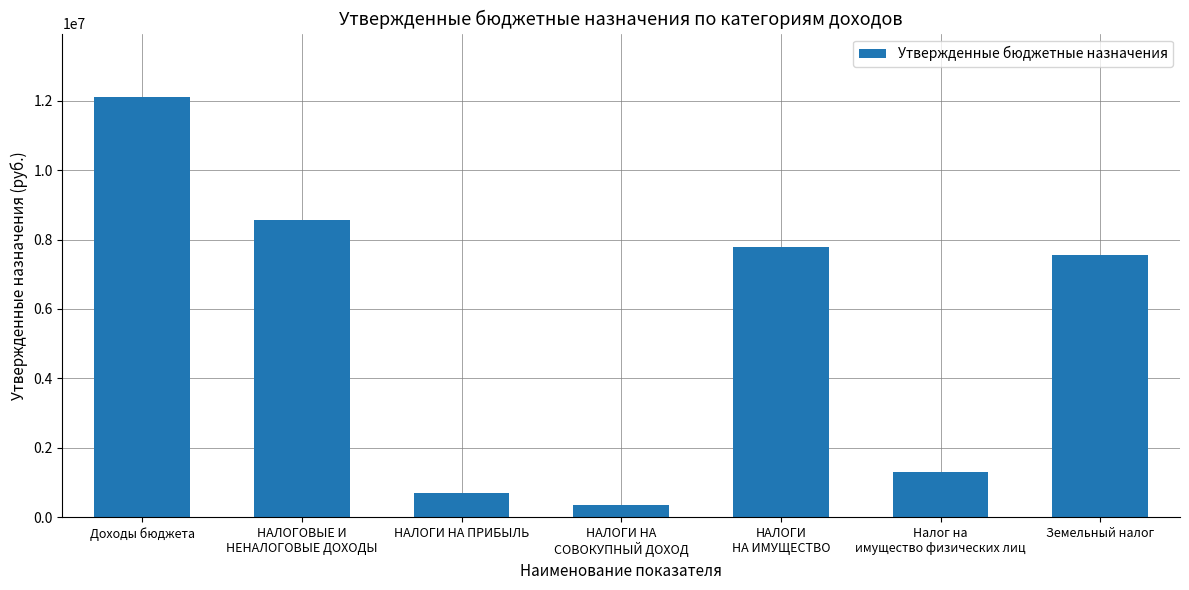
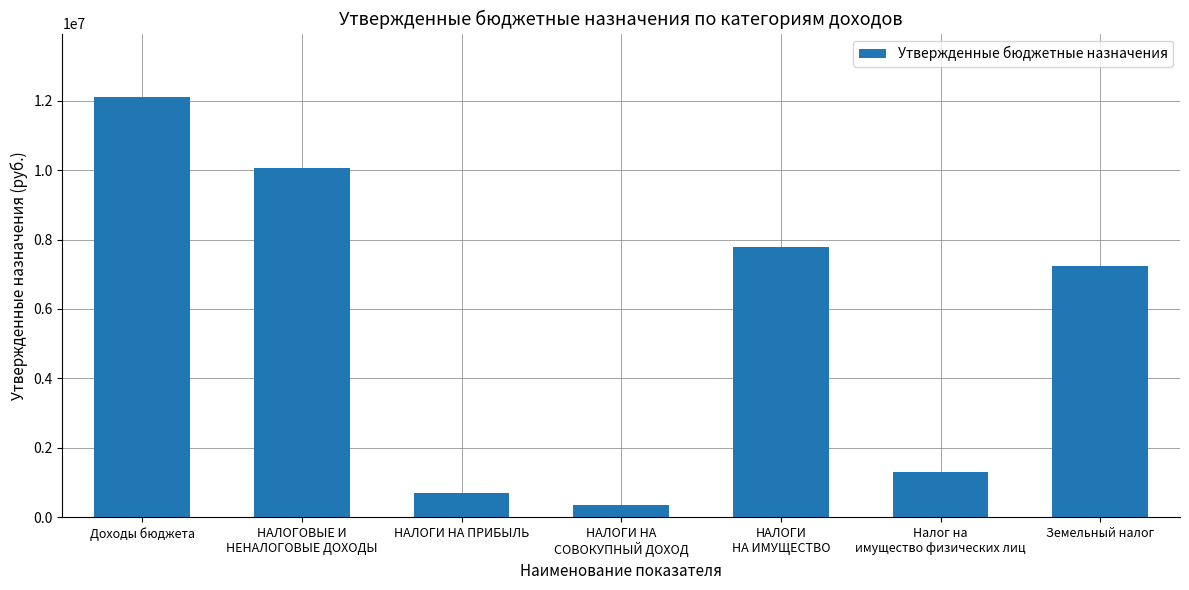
  {
    "Доходы бюджета": 12100000,
-   "НАЛОГОВЫЕ И НЕНАЛОГОВЫЕ ДОХОДЫ": 8600000,
+   "НАЛОГОВЫЕ И НЕНАЛОГОВЫЕ ДОХОДЫ": 10100000,
    "НАЛОГИ НА ПРИБЫЛЬ": 700000,
    "НАЛОГИ НА СОВОКУПНЫЙ ДОХОД": 400000,
    "НАЛОГИ НА ИМУЩЕСТВО": 7800000,
    "Налог на имущество физических лиц": 1300000,
-   "Земельный налог": 7600000
+   "Земельный налог": 7300000
  }
